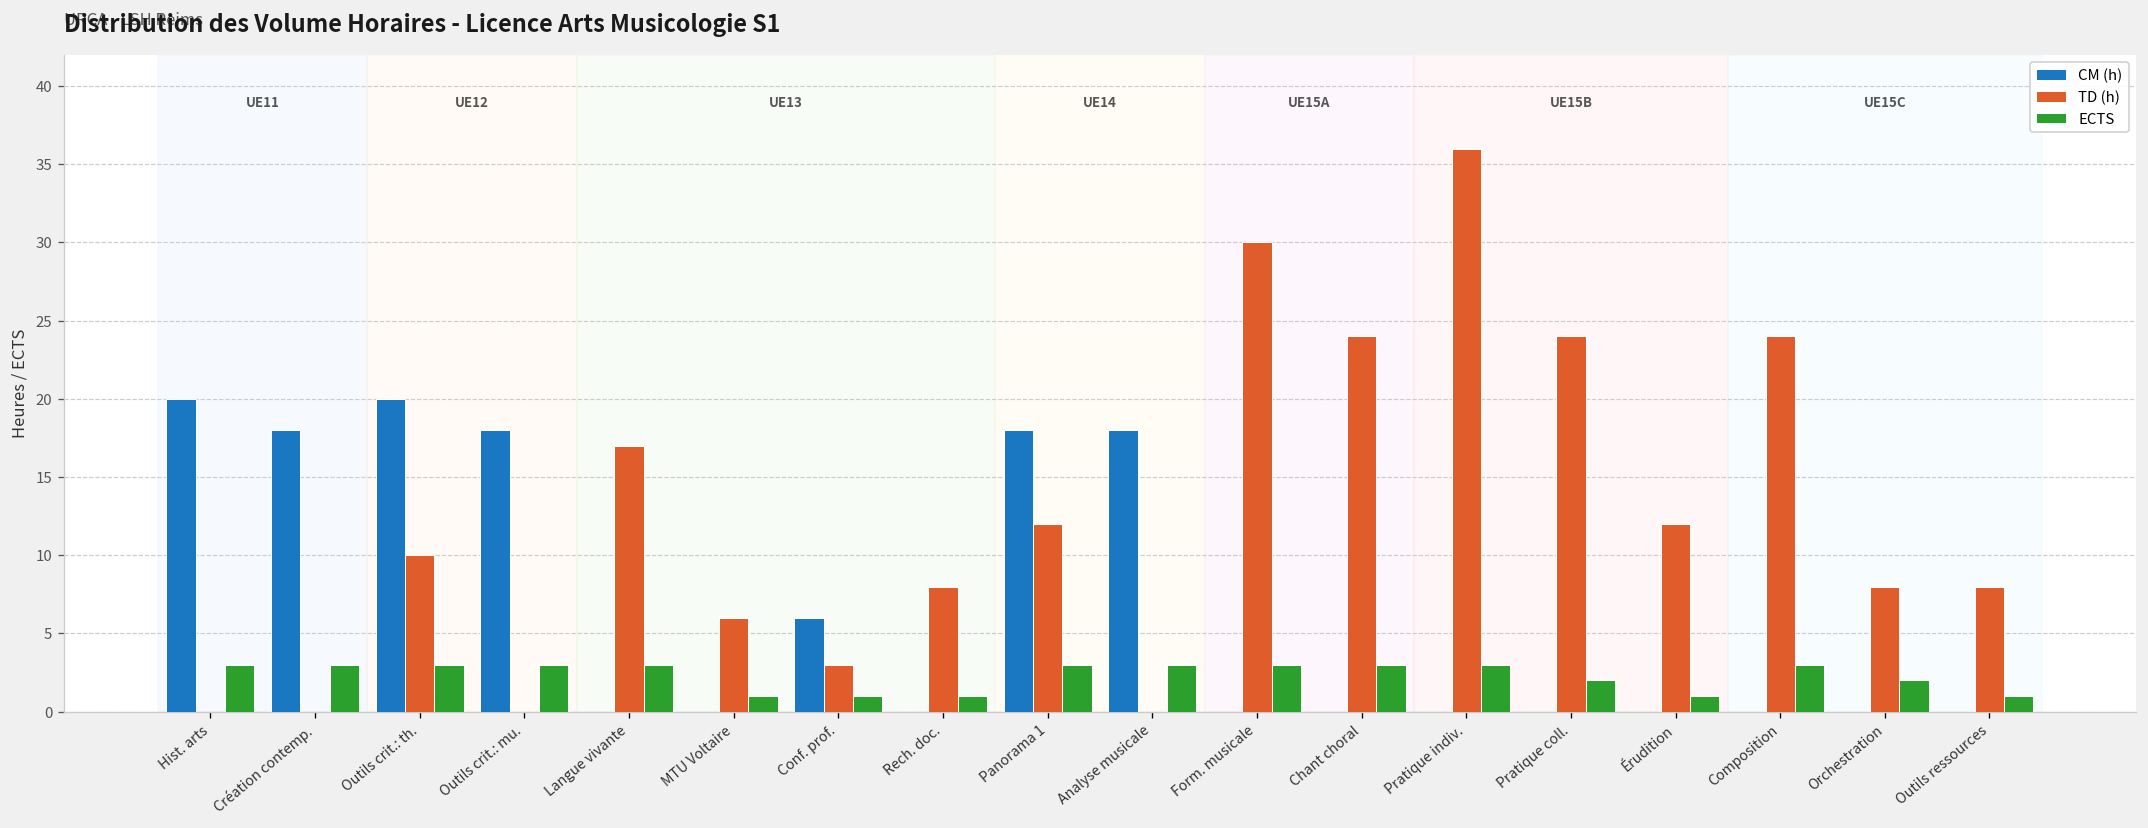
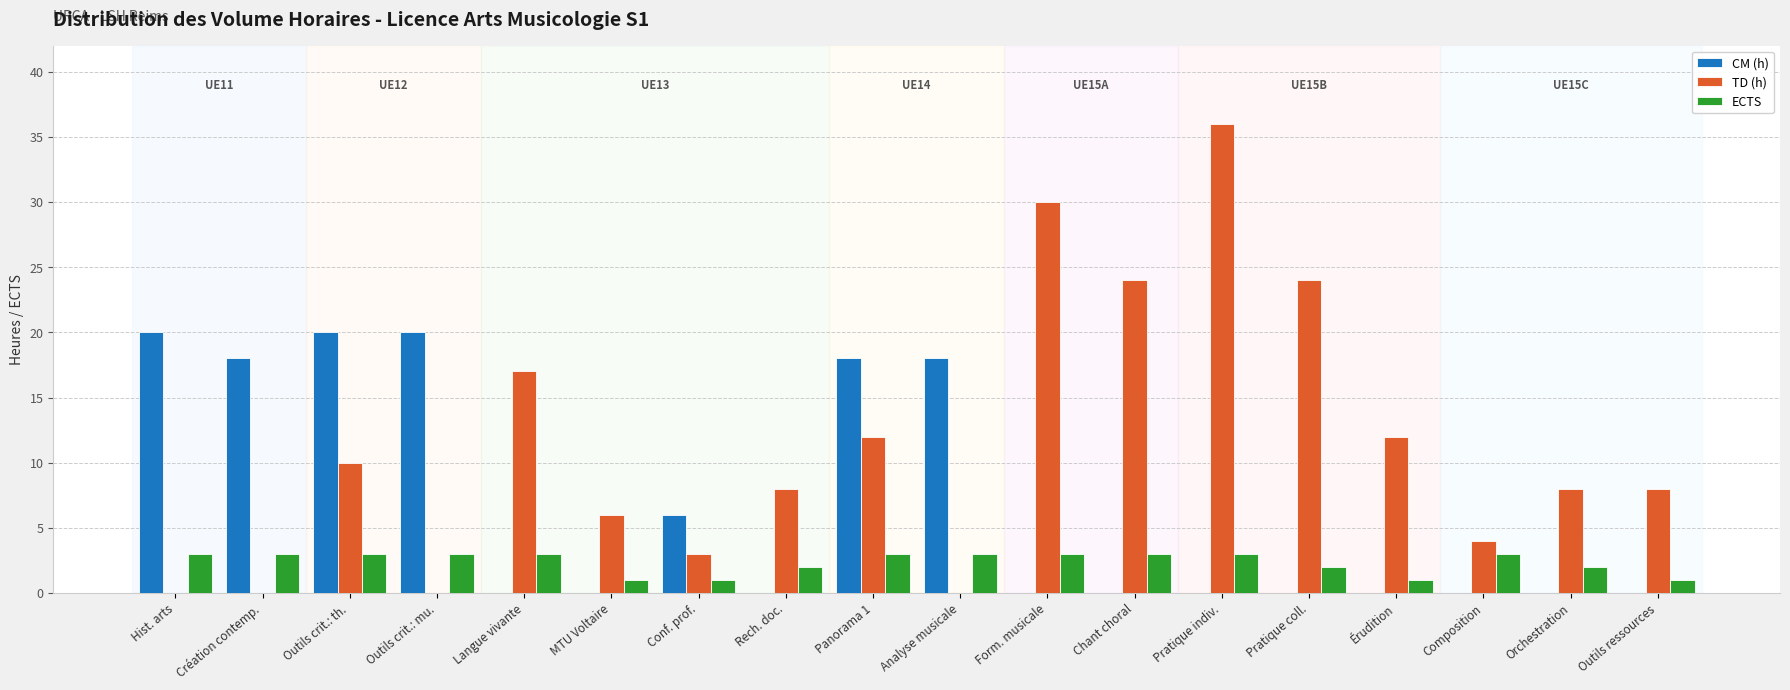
  {
    "CM (h)": {
      "Hist. arts": 20,
      "Création contemp.": 18,
      "Outils crit.: th.": 20,
-     "Outils crit.: mu.": 18,
+     "Outils crit.: mu.": 20,
      "Langue vivante": 0,
      "MTU Voltaire": 0,
      "Conf. prof.": 6,
      "Rech. doc.": 0,
      "Panorama 1": 18,
      "Analyse musicale": 18,
      "Form. musicale": 0,
      "Chant choral": 0,
      "Pratique indiv.": 0,
      "Pratique coll.": 0,
      "Érudition": 0,
      "Composition": 0,
      "Orchestration": 0,
      "Outils ressources": 0
    },
    "TD (h)": {
      "Hist. arts": 0,
      "Création contemp.": 0,
      "Outils crit.: th.": 10,
      "Outils crit.: mu.": 0,
      "Langue vivante": 17,
      "MTU Voltaire": 6,
      "Conf. prof.": 3,
      "Rech. doc.": 8,
      "Panorama 1": 12,
      "Analyse musicale": 0,
      "Form. musicale": 30,
      "Chant choral": 24,
      "Pratique indiv.": 36,
      "Pratique coll.": 24,
      "Érudition": 12,
-     "Composition": 24,
+     "Composition": 4,
      "Orchestration": 8,
      "Outils ressources": 8
    },
    "ECTS": {
      "Hist. arts": 3,
      "Création contemp.": 3,
      "Outils crit.: th.": 3,
      "Outils crit.: mu.": 3,
      "Langue vivante": 3,
      "MTU Voltaire": 1,
      "Conf. prof.": 1,
-     "Rech. doc.": 1,
+     "Rech. doc.": 2,
      "Panorama 1": 3,
      "Analyse musicale": 3,
      "Form. musicale": 3,
      "Chant choral": 3,
      "Pratique indiv.": 3,
      "Pratique coll.": 2,
      "Érudition": 1,
      "Composition": 3,
      "Orchestration": 2,
      "Outils ressources": 1
    }
  }
